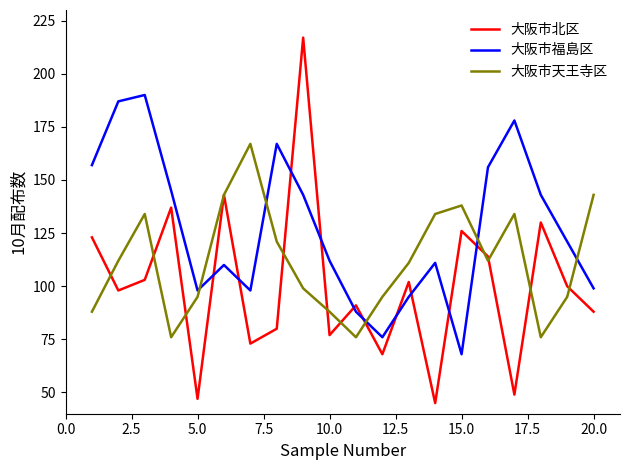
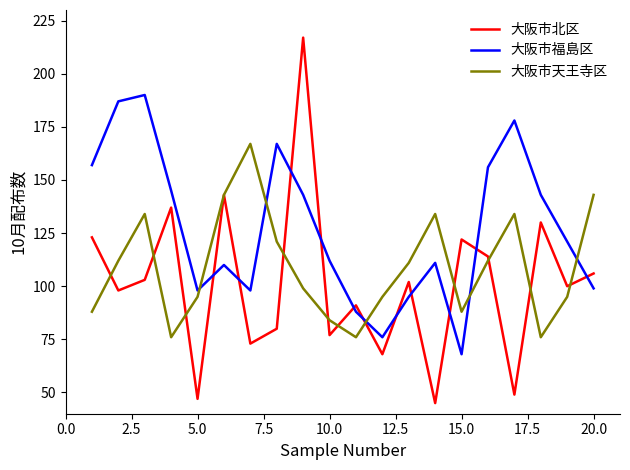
  {
    "大阪市北区": {
      "5.0": 47,
      "10.0": 77,
-     "15.0": 126,
-     "20.0": 88
+     "15.0": 122,
+     "20.0": 106
    },
    "大阪市福島区": {
      "5.0": 98,
      "10.0": 112,
      "15.0": 68,
      "20.0": 99
    },
    "大阪市天王寺区": {
      "5.0": 95,
-     "10.0": 88,
-     "15.0": 138,
+     "10.0": 84,
+     "15.0": 88,
      "20.0": 143
    }
  }
